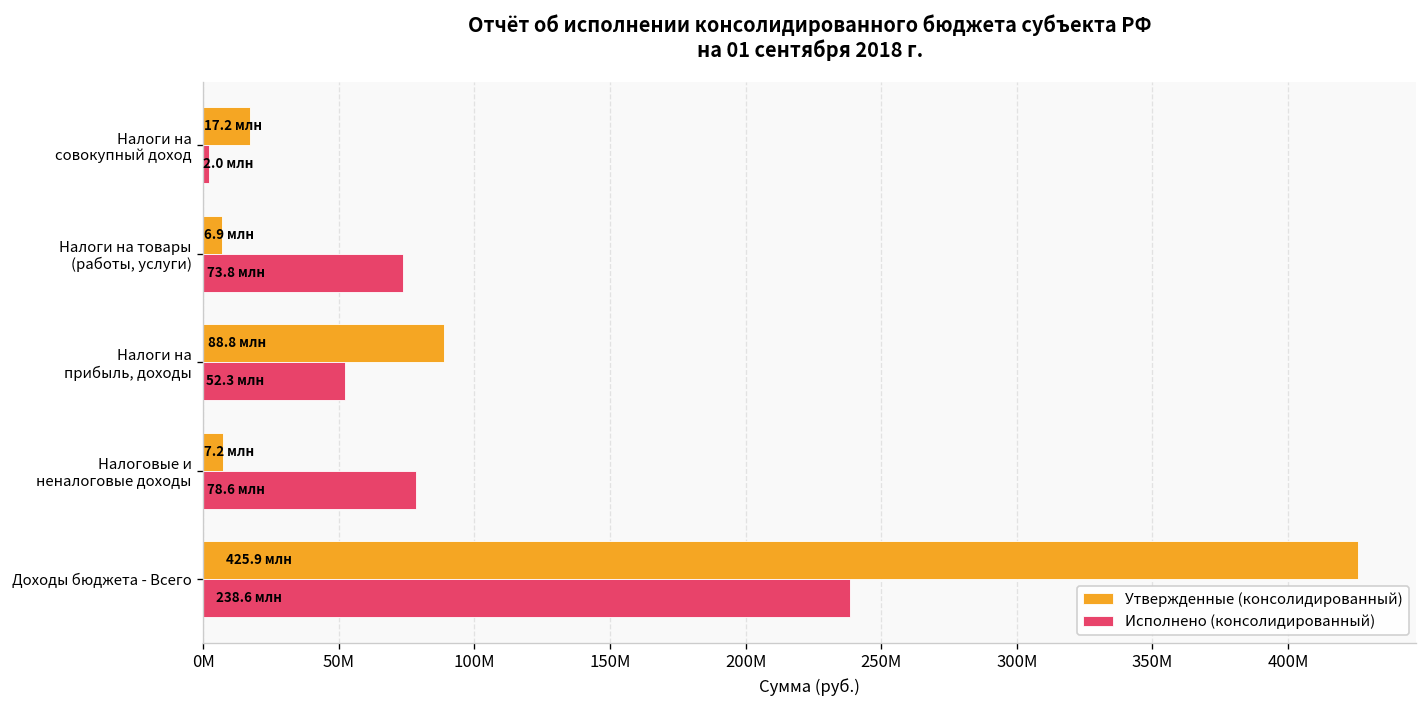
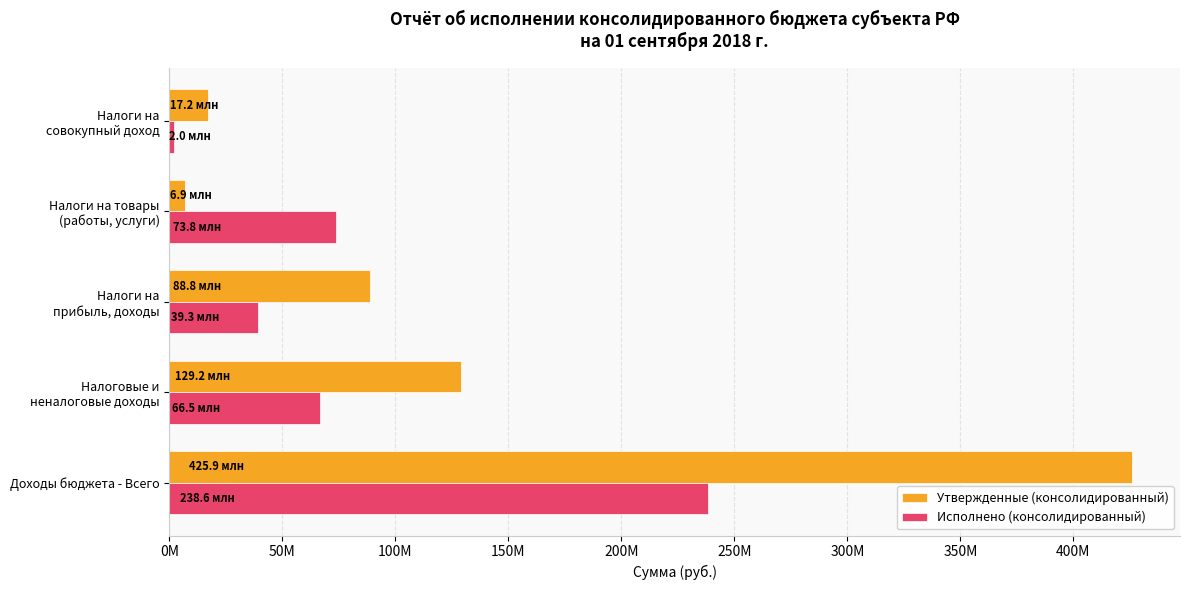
  {
    "Утвержденные (консолидированный)": {
-     "Налоговые и неналоговые доходы": 7.2
+     "Налоговые и неналоговые доходы": 129.2
    },
    "Исполнено (консолидированный)": {
-     "Налоги на прибыль, доходы": 52.3,
-     "Налоговые и неналоговые доходы": 78.6
+     "Налоги на прибыль, доходы": 39.3,
+     "Налоговые и неналоговые доходы": 66.5
    }
  }
